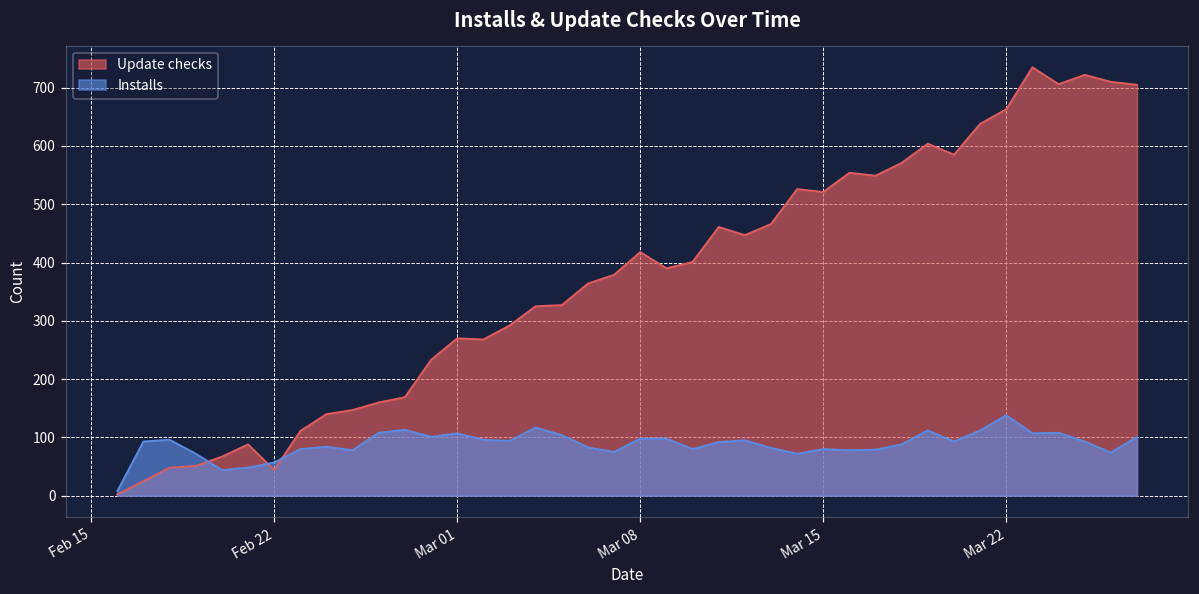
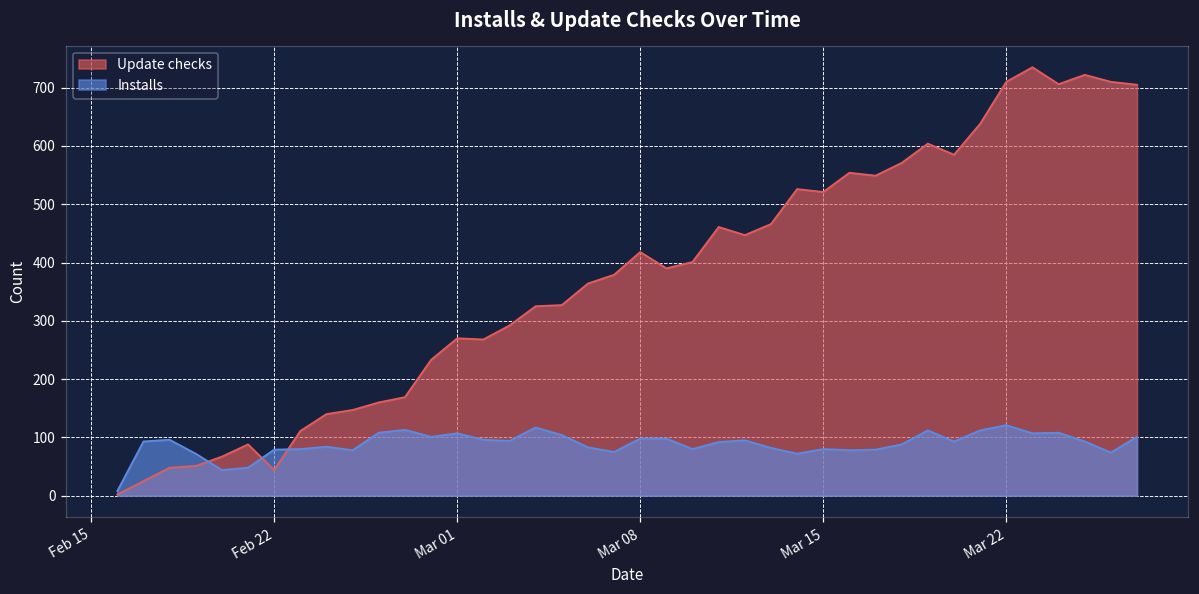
  {
    "Update checks": {
      "Feb 22": 40,
      "Mar 01": 270,
      "Mar 08": 420,
      "Mar 15": 520,
-     "Mar 22": 660
+     "Mar 22": 710
    },
    "Installs": {
-     "Feb 22": 60,
+     "Feb 22": 80,
      "Mar 01": 110,
      "Mar 08": 100,
      "Mar 15": 80,
-     "Mar 22": 140
+     "Mar 22": 120
    }
  }
